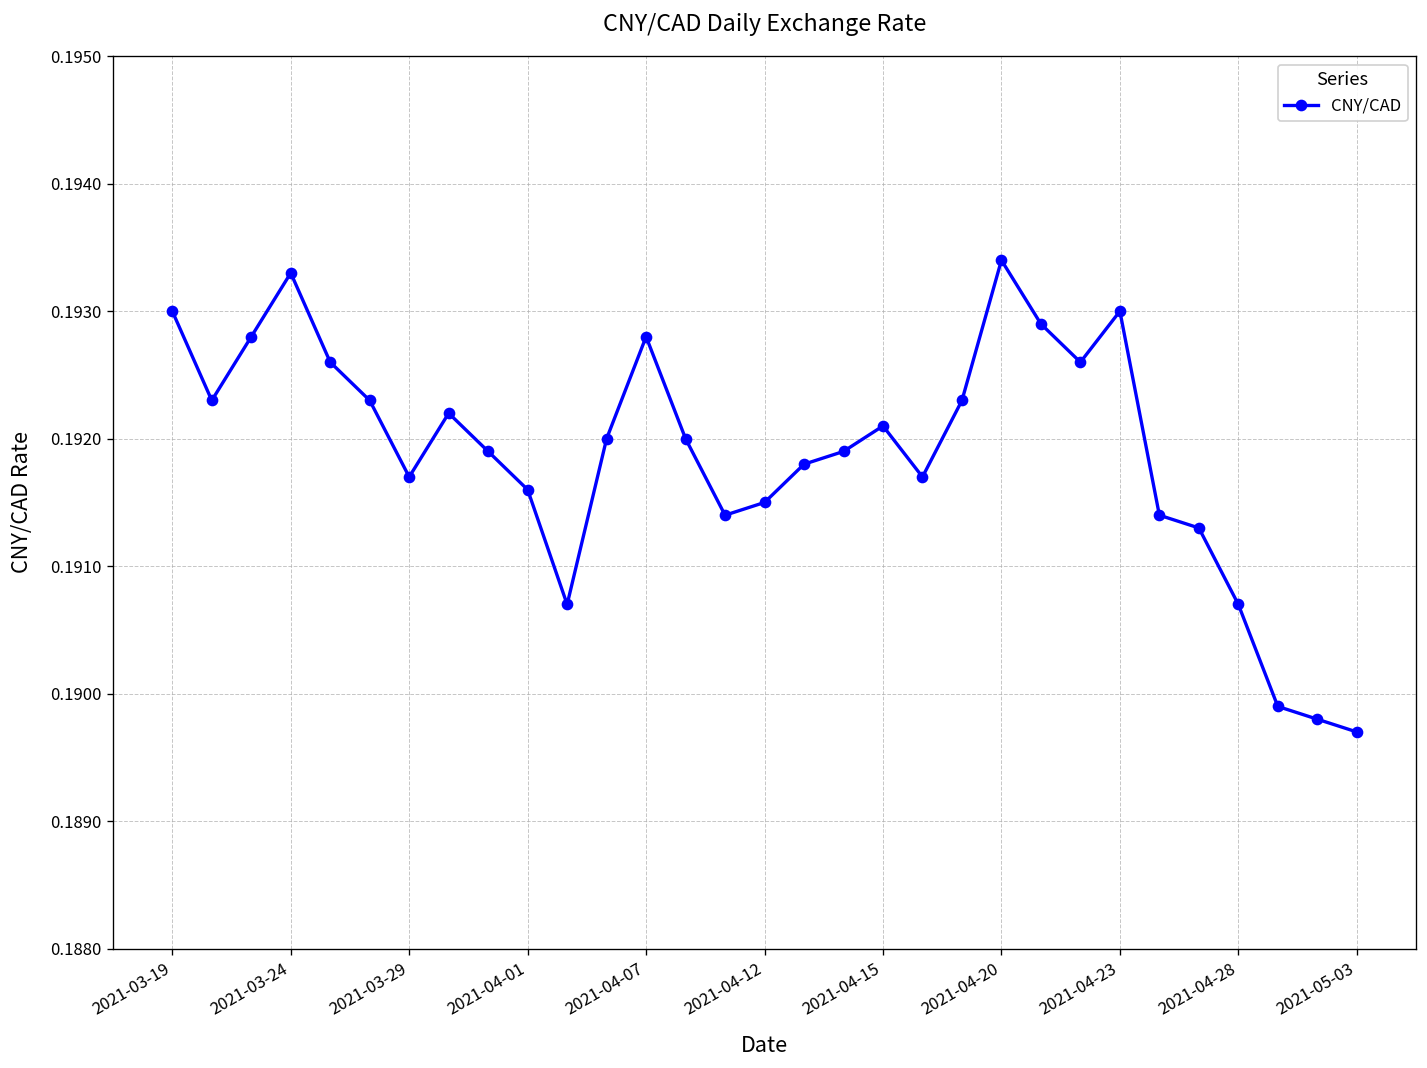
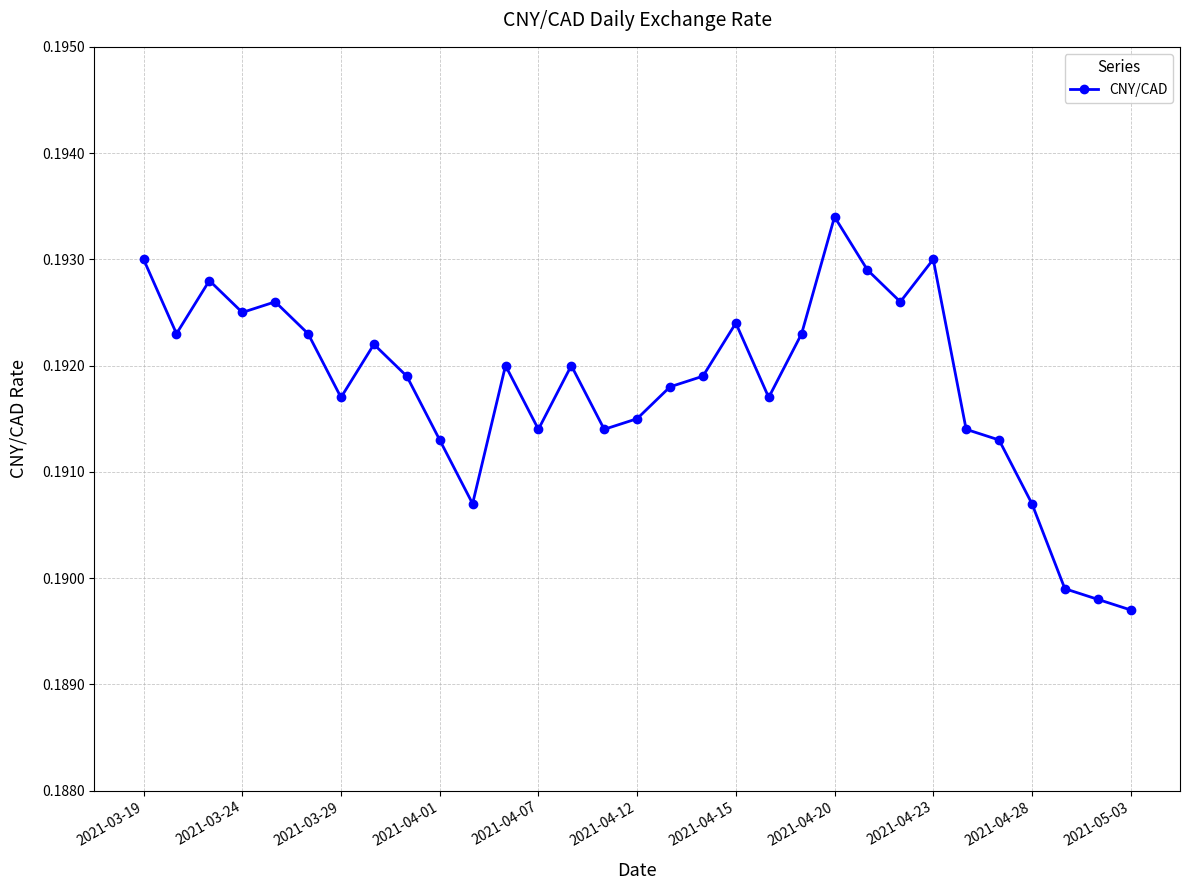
  {
    "2021-03-19": 0.1930,
-   "2021-03-24": 0.1933,
+   "2021-03-24": 0.1925,
    "2021-03-29": 0.1917,
-   "2021-04-01": 0.1916,
-   "2021-04-07": 0.1928,
+   "2021-04-01": 0.1913,
+   "2021-04-07": 0.1914,
    "2021-04-12": 0.1915,
-   "2021-04-15": 0.1921,
+   "2021-04-15": 0.1924,
    "2021-04-20": 0.1934,
    "2021-04-23": 0.1930,
    "2021-04-28": 0.1907,
    "2021-05-03": 0.1897
  }
